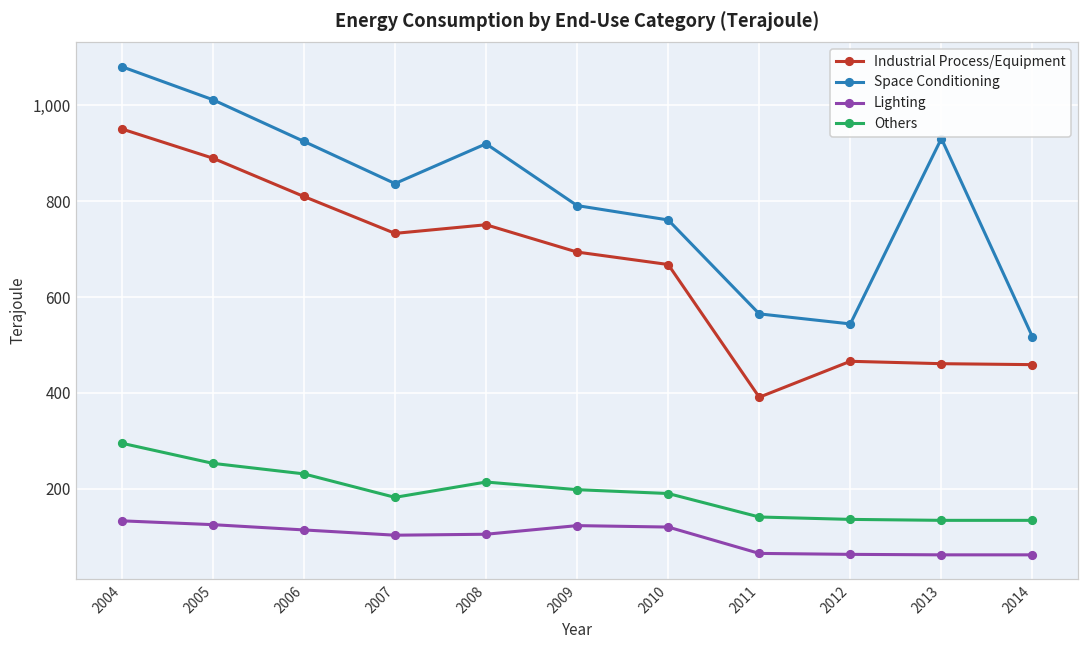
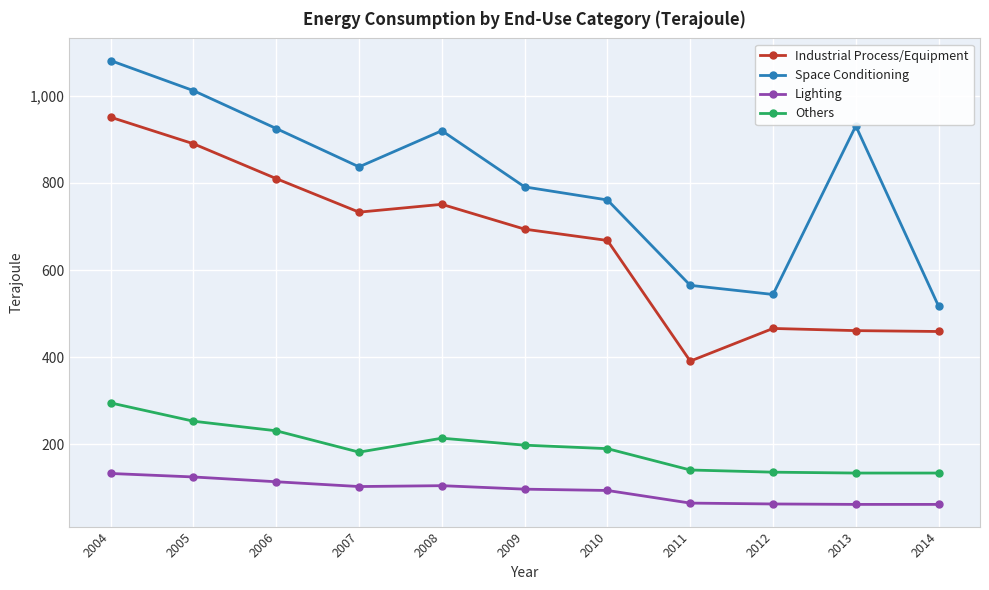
  {
    "Industrial Process/Equipment": {
      "2004": "950",
      "2005": "890",
      "2006": "810",
      "2007": "730",
      "2008": "750",
      "2009": "690",
      "2010": "670",
      "2011": "390",
      "2012": "470",
      "2013": "460",
      "2014": "460"
    },
    "Space Conditioning": {
      "2004": "1,080",
      "2005": "1,010",
      "2006": "930",
      "2007": "840",
      "2008": "920",
      "2009": "790",
      "2010": "760",
      "2011": "570",
      "2012": "540",
      "2013": "930",
      "2014": "520"
    },
    "Lighting": {
      "2004": "130",
      "2005": "130",
      "2006": "110",
      "2007": "100",
      "2008": "110",
-     "2009": "120",
-     "2010": "120",
+     "2009": "100",
+     "2010": "90",
      "2011": "70",
      "2012": "60",
      "2013": "60",
      "2014": "60"
    },
    "Others": {
      "2004": "300",
      "2005": "250",
      "2006": "230",
      "2007": "180",
      "2008": "210",
      "2009": "200",
      "2010": "190",
      "2011": "140",
      "2012": "140",
      "2013": "130",
      "2014": "130"
    }
  }
